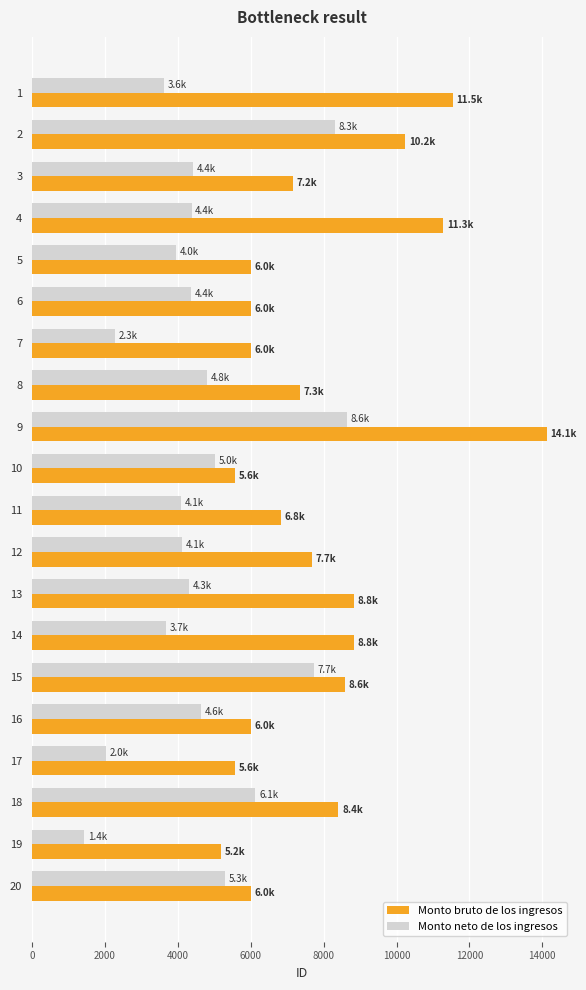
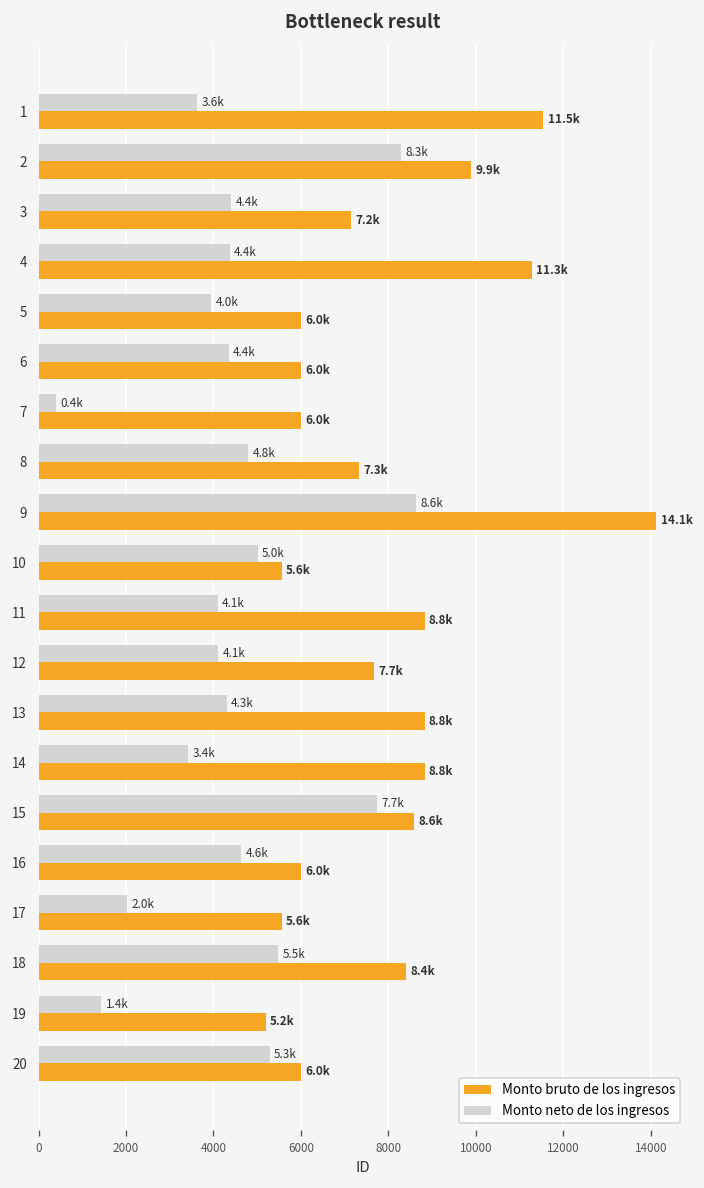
  {
    "Monto bruto de los ingresos": {
      "1": "11.5k",
-     "2": "10.2k",
+     "2": "9.9k",
      "3": "7.2k",
      "4": "11.3k",
      "5": "6.0k",
      "6": "6.0k",
      "7": "6.0k",
      "8": "7.3k",
      "9": "14.1k",
      "10": "5.6k",
-     "11": "6.8k",
+     "11": "8.8k",
      "12": "7.7k",
      "13": "8.8k",
      "14": "8.8k",
      "15": "8.6k",
      "16": "6.0k",
      "17": "5.6k",
      "18": "8.4k",
      "19": "5.2k",
      "20": "6.0k"
    },
    "Monto neto de los ingresos": {
      "1": "3.6k",
      "2": "8.3k",
      "3": "4.4k",
      "4": "4.4k",
      "5": "4.0k",
      "6": "4.4k",
-     "7": "2.3k",
+     "7": "0.4k",
      "8": "4.8k",
      "9": "8.6k",
      "10": "5.0k",
      "11": "4.1k",
      "12": "4.1k",
      "13": "4.3k",
-     "14": "3.7k",
+     "14": "3.4k",
      "15": "7.7k",
      "16": "4.6k",
      "17": "2.0k",
-     "18": "6.1k",
+     "18": "5.5k",
      "19": "1.4k",
      "20": "5.3k"
    }
  }
